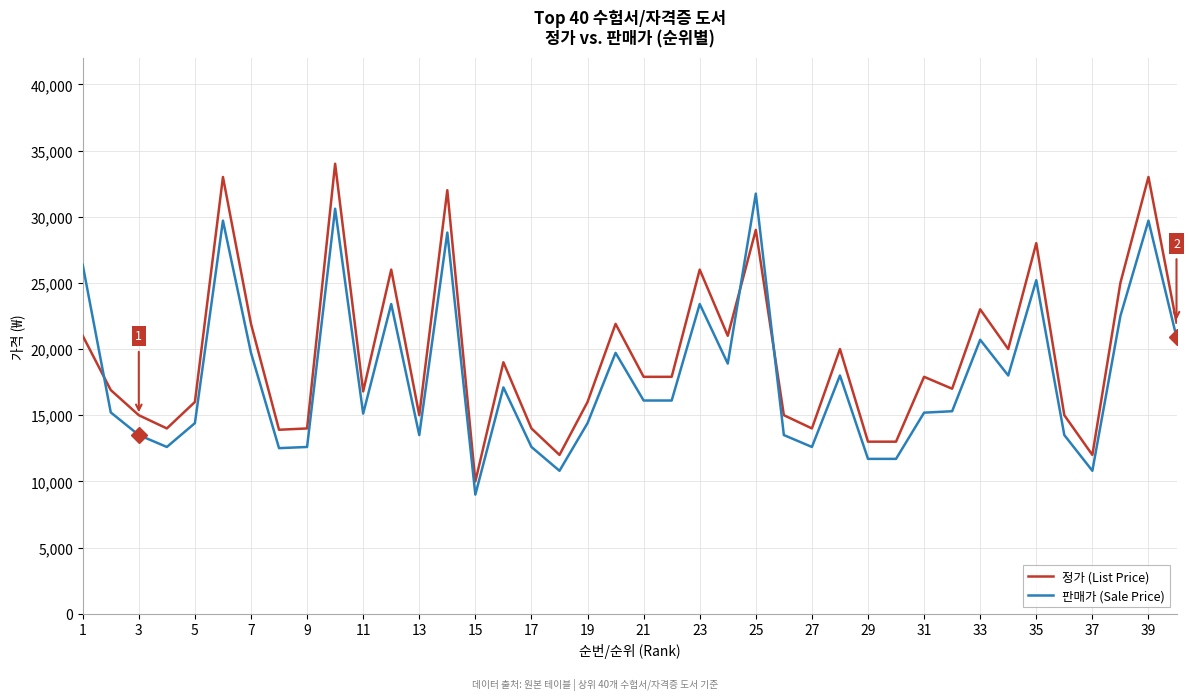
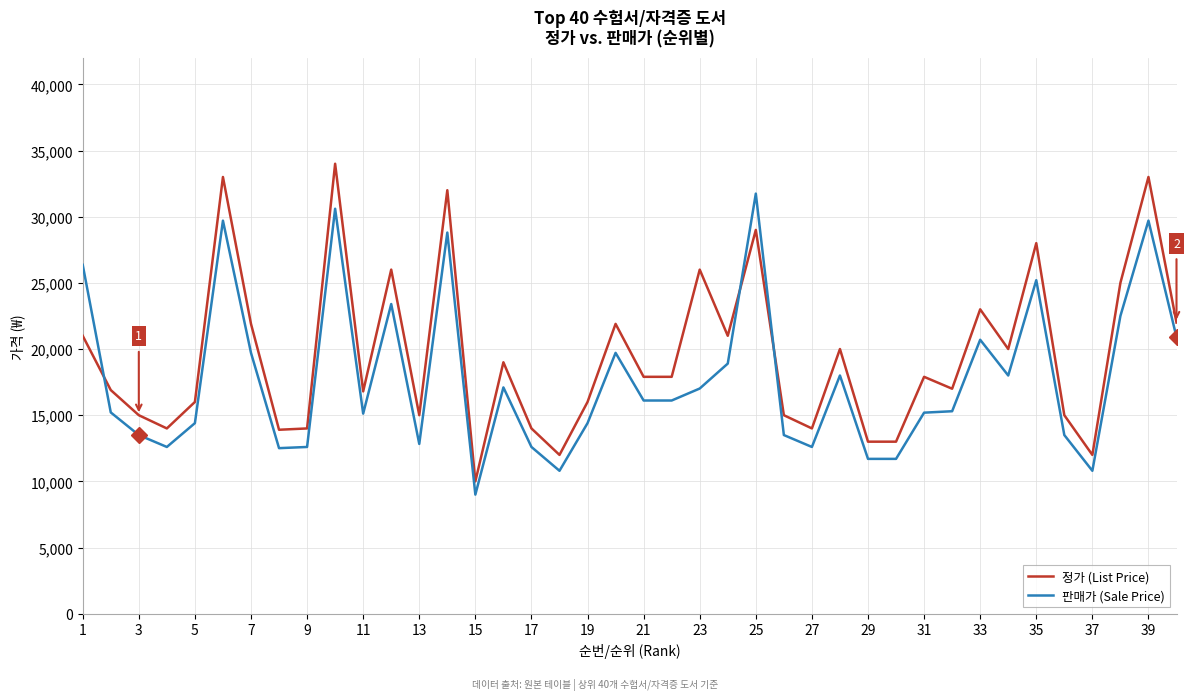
  {
    "판매가 (Sale Price)": {
      "1": "26,400",
      "5": "14,400",
      "7": "19,700",
      "9": "12,600",
      "11": "15,100",
-     "13": "13,500",
+     "13": "12,800",
      "15": "9,000",
      "17": "12,600",
      "19": "14,400",
      "21": "16,100",
-     "23": "23,400",
+     "23": "17,000",
      "25": "31,700",
      "27": "12,600",
      "29": "11,700",
      "31": "15,200",
      "33": "20,700",
      "35": "25,200",
      "37": "10,800",
      "39": "29,700"
    }
  }
